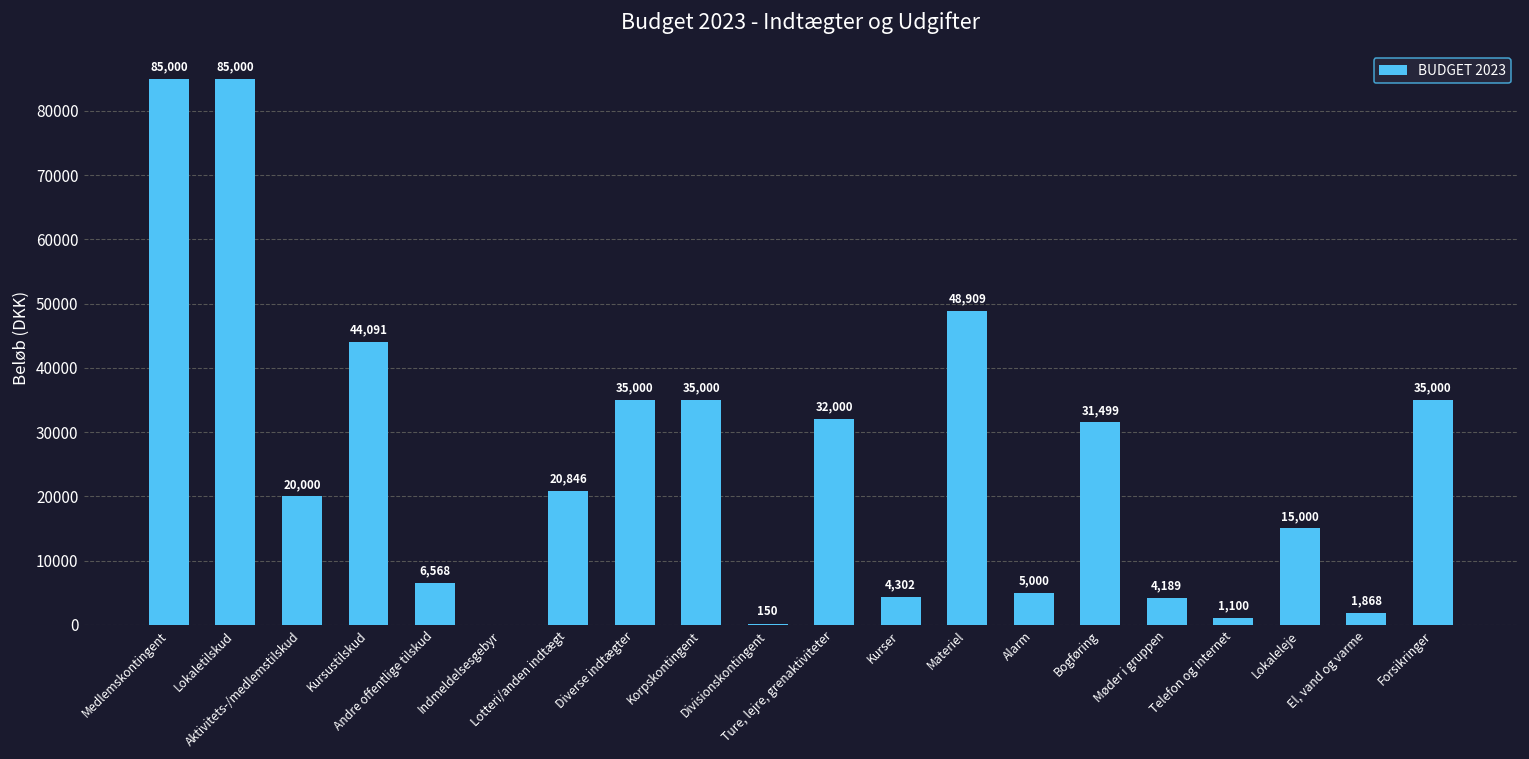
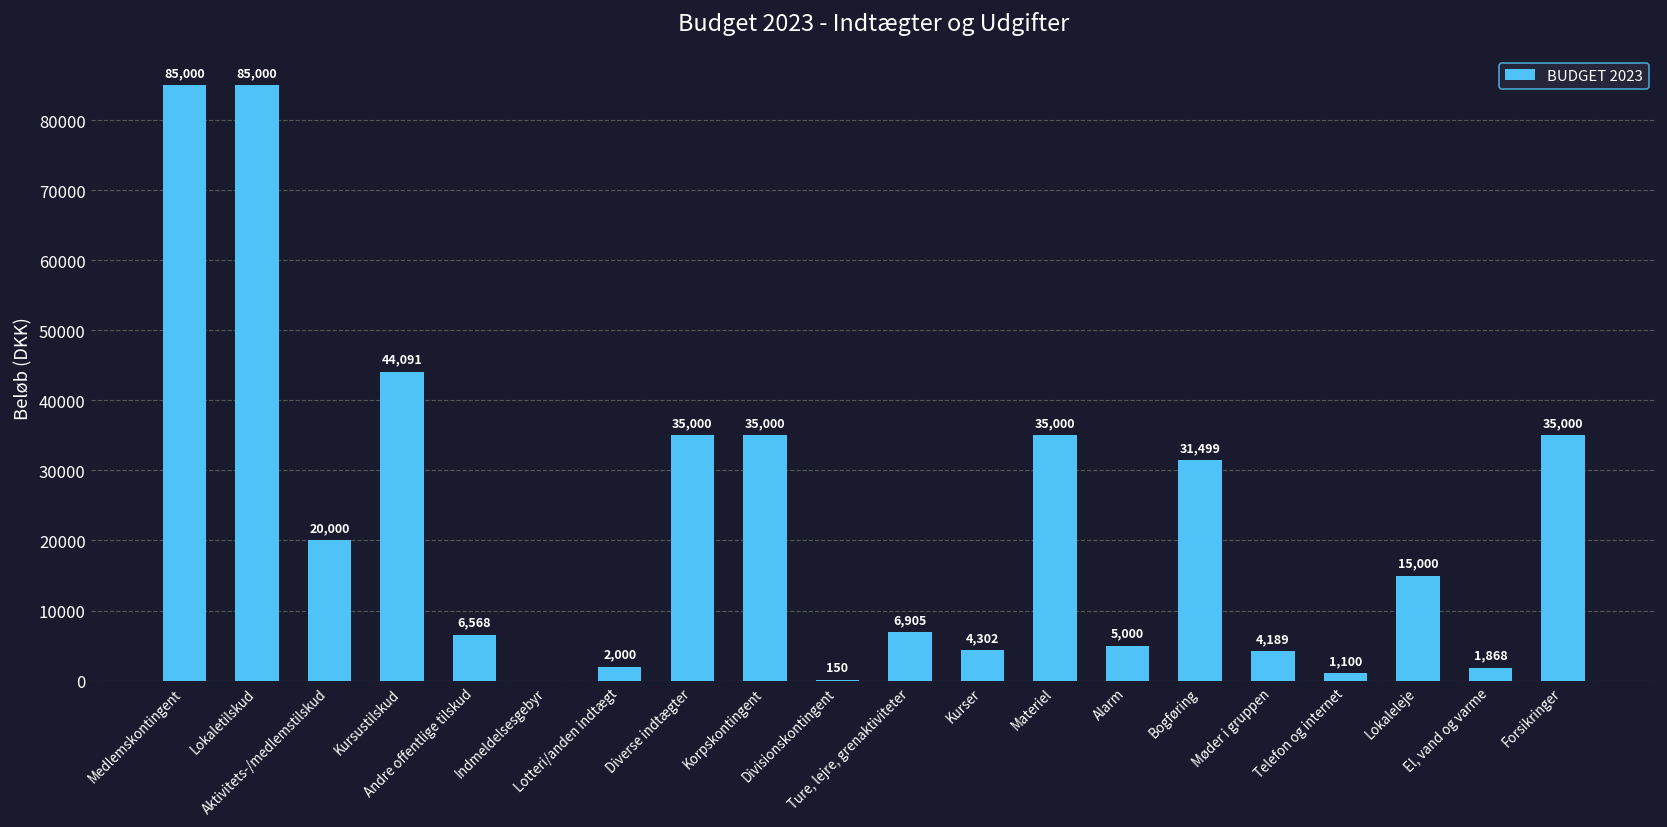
  {
    "Medlemskontingent": "85,000",
    "Lokaletilskud": "85,000",
    "Aktivitets-/medlemstilskud": "20,000",
    "Kursustilskud": "44,091",
    "Andre offentlige tilskud": "6,568",
-   "Lotteri/anden indtægt": "20,846",
+   "Lotteri/anden indtægt": "2,000",
    "Diverse indtægter": "35,000",
    "Korpskontingent": "35,000",
    "Divisionskontingent": "150",
-   "Ture, lejre, grenaktiviteter": "32,000",
+   "Ture, lejre, grenaktiviteter": "6,905",
    "Kurser": "4,302",
-   "Materiel": "48,909",
+   "Materiel": "35,000",
    "Alarm": "5,000",
    "Bogføring": "31,499",
    "Møder i gruppen": "4,189",
    "Telefon og internet": "1,100",
    "Lokaleleje": "15,000",
    "El, vand og varme": "1,868",
    "Forsikringer": "35,000"
  }
